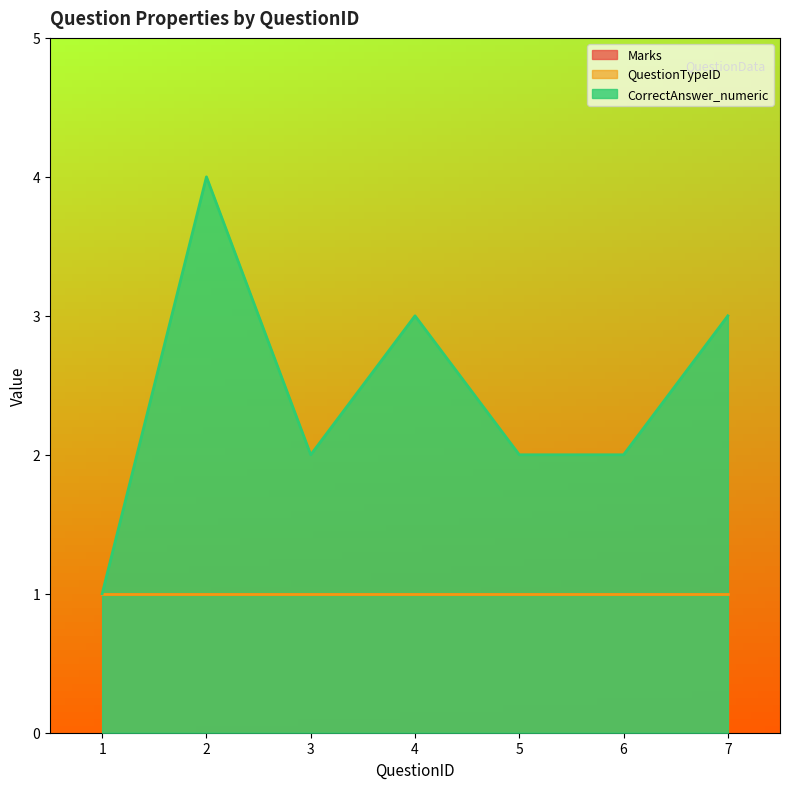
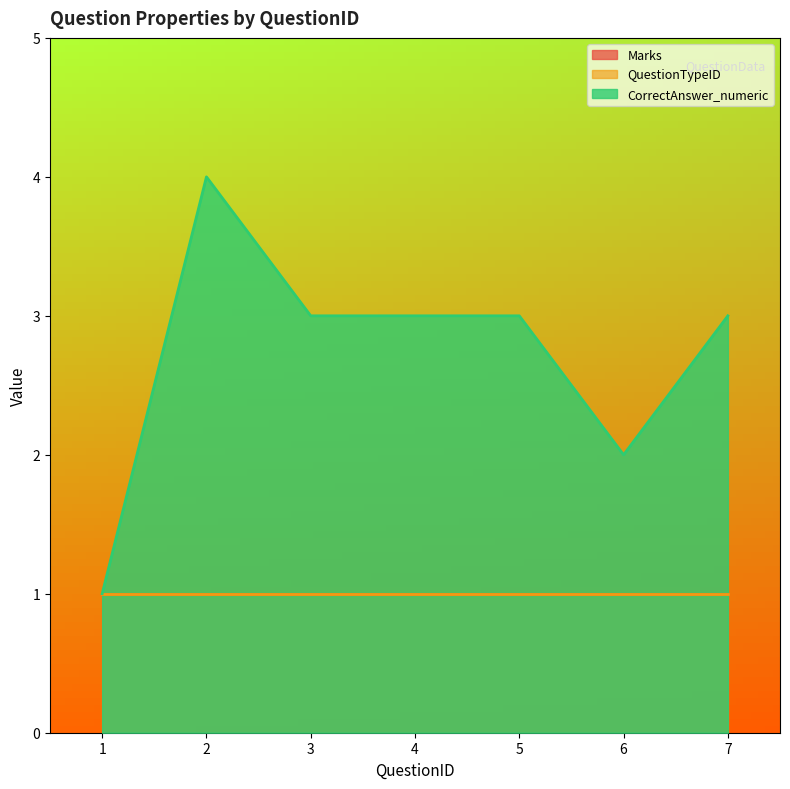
  {
    "QuestionTypeID": {
      "2": 1,
      "3": 1,
      "4": 1,
      "5": 1,
      "6": 1,
      "7": 1
    },
    "CorrectAnswer_numeric": {
      "2": 4,
-     "3": 2,
+     "3": 3,
      "4": 3,
-     "5": 2,
+     "5": 3,
      "6": 2,
      "7": 3
    }
  }
